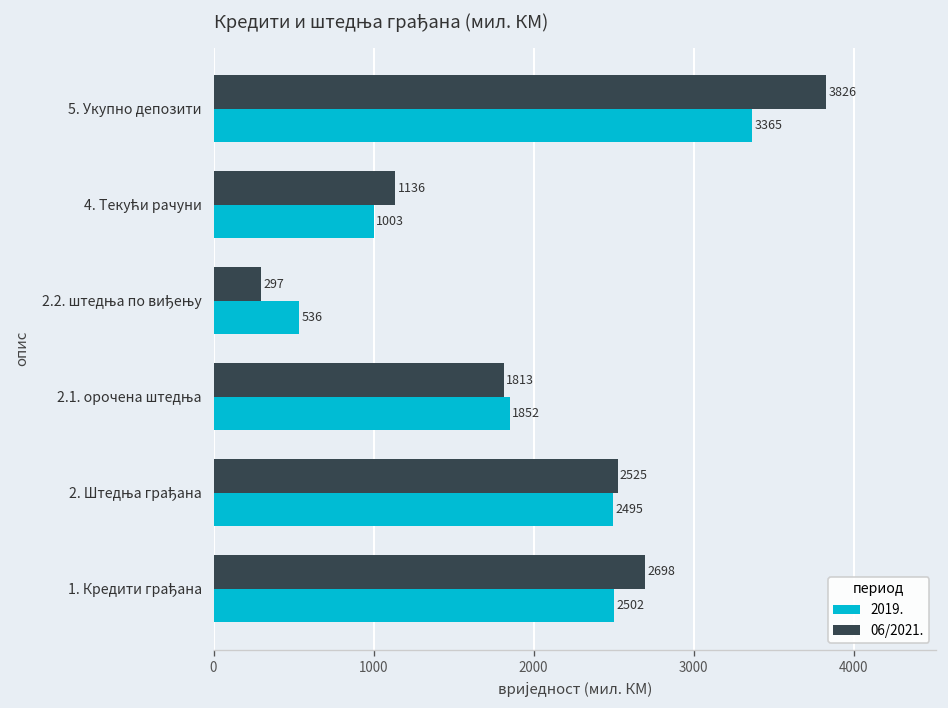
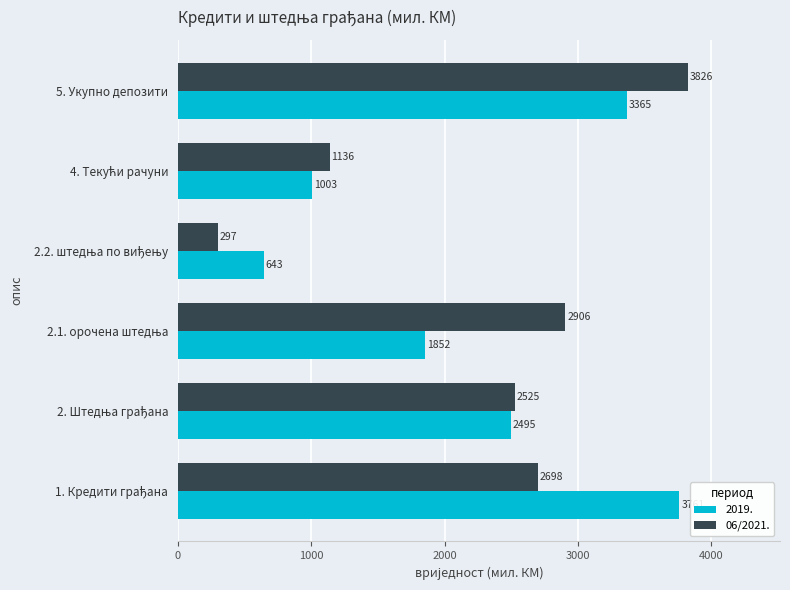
  {
    "2019.": {
      "5. Укупно депозити": 3365,
      "4. Текући рачуни": 1003,
-     "2.2. штедња по виђењу": 536,
+     "2.2. штедња по виђењу": 643,
      "2.1. орочена штедња": 1852,
      "2. Штедња грађана": 2495,
-     "1. Кредити грађана": 2500
+     "1. Кредити грађана": 3760
    },
    "06/2021.": {
      "5. Укупно депозити": 3826,
      "4. Текући рачуни": 1136,
      "2.2. штедња по виђењу": 297,
-     "2.1. орочена штедња": 1813,
+     "2.1. орочена штедња": 2906,
      "2. Штедња грађана": 2525,
      "1. Кредити грађана": 2698
    }
  }
